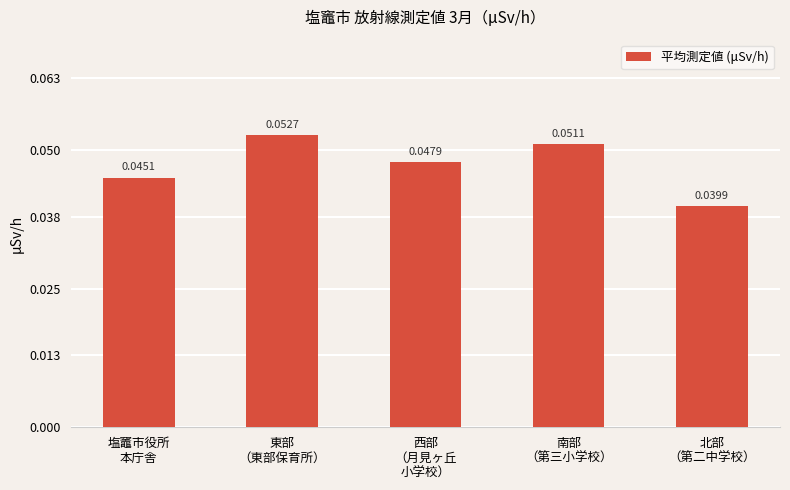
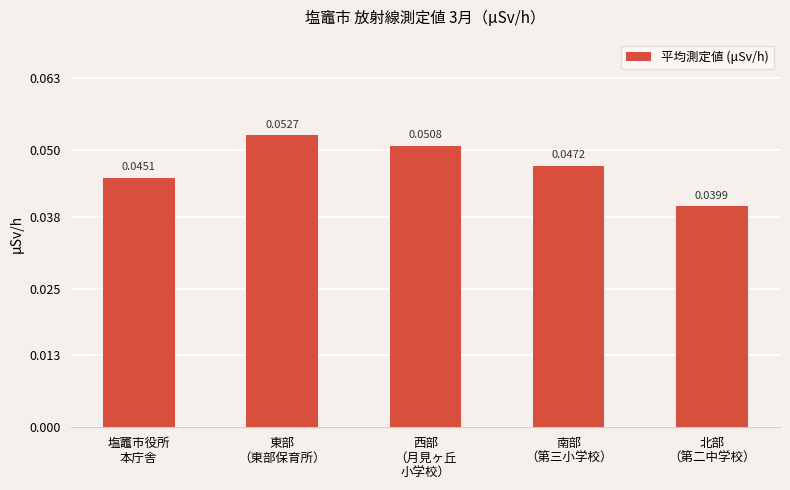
  {
    "塩竈市役所 本庁舎": 0.0451,
    "東部 （東部保育所）": 0.0527,
-   "西部 （月見ヶ丘 小学校）": 0.0479,
-   "南部 （第三小学校）": 0.0511,
+   "西部 （月見ヶ丘 小学校）": 0.0508,
+   "南部 （第三小学校）": 0.0472,
    "北部 （第二中学校）": 0.0399
  }
